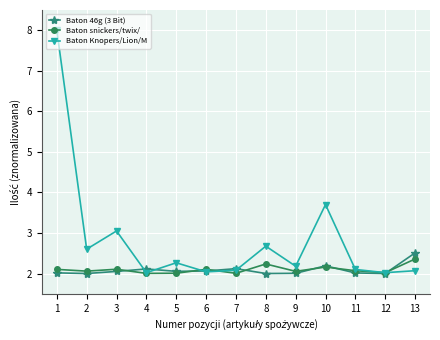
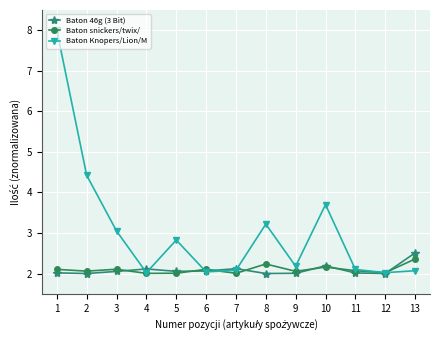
  {
    "Baton Knopers/Lion/M": {
-     "2": 2.6,
+     "2": 4.4,
      "3": 3.0,
-     "5": 2.3,
-     "8": 2.7,
+     "5": 2.8,
+     "8": 3.2,
      "9": 2.2,
      "10": 3.7,
      "13": 2.1
    }
  }
